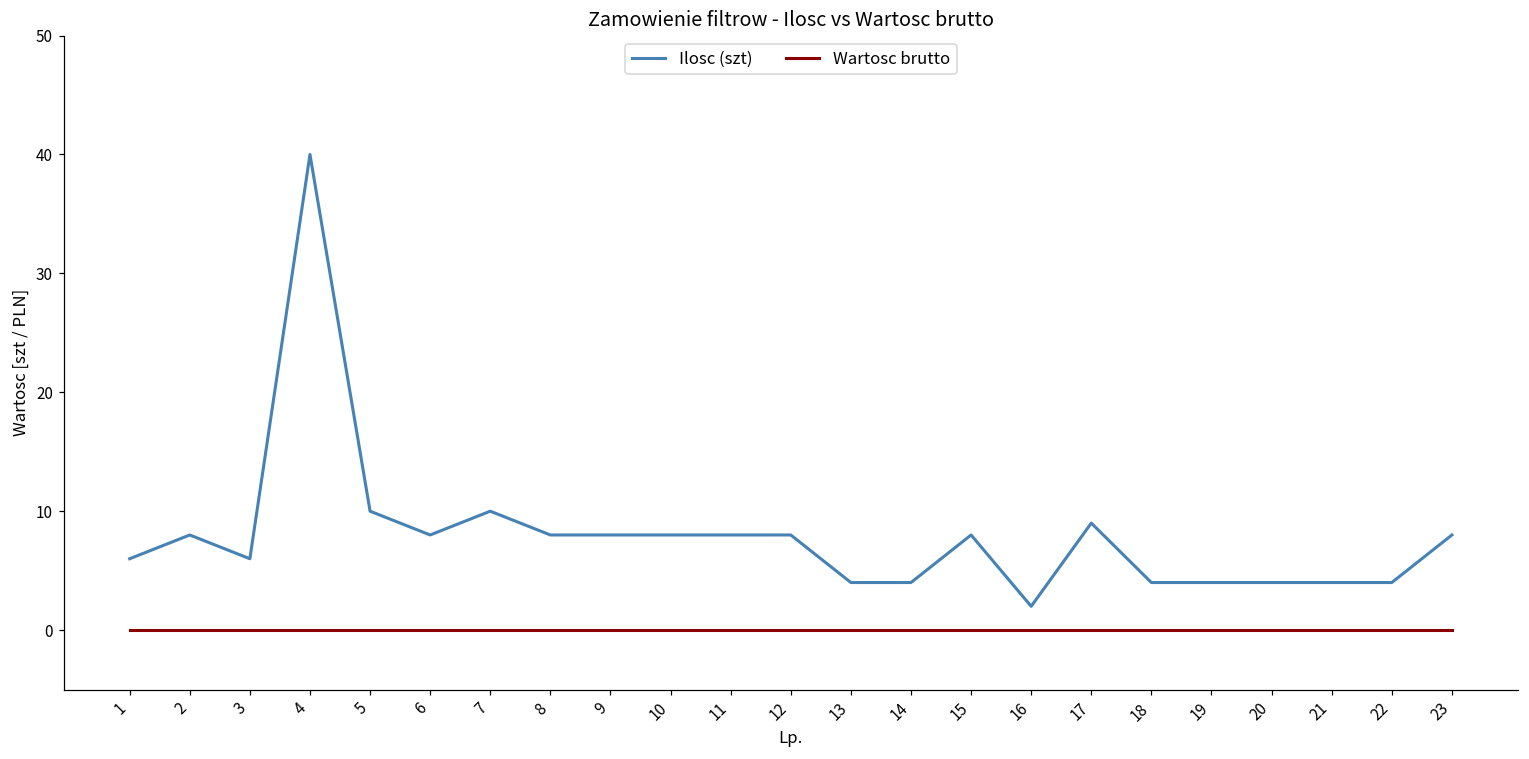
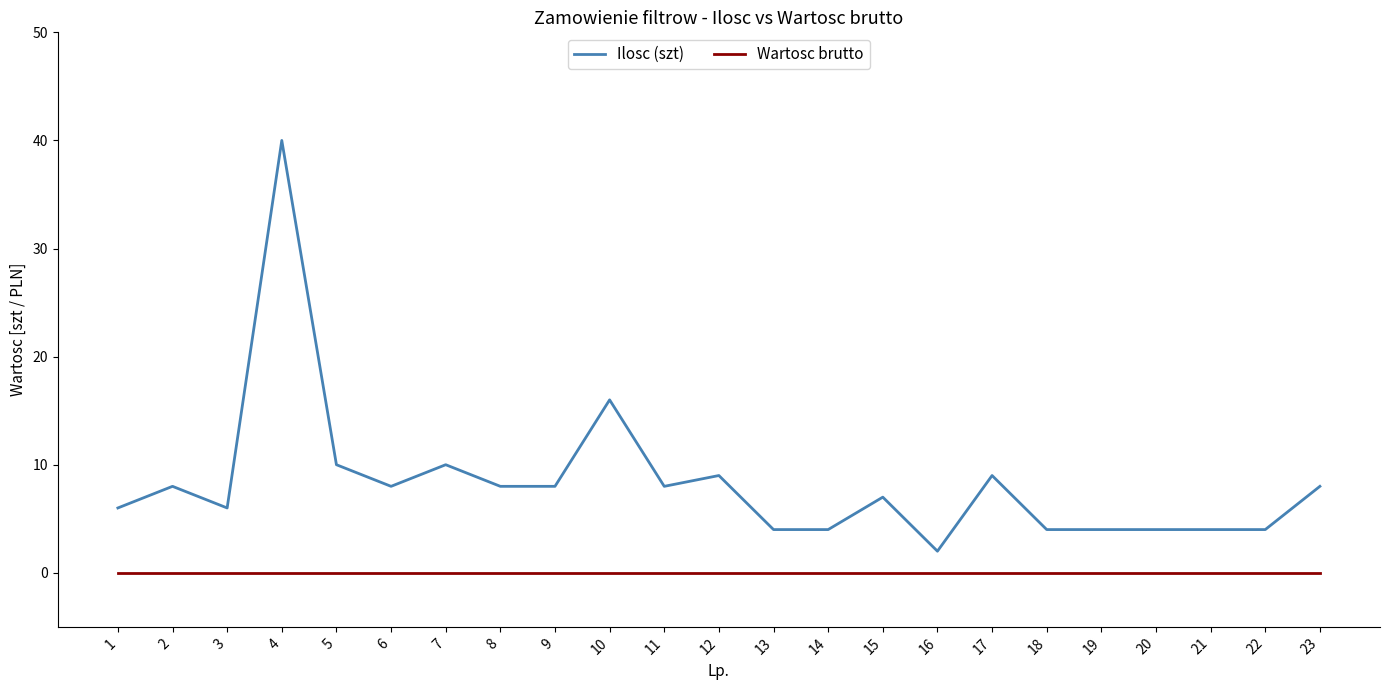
  {
    "Ilosc (szt)": {
      "1": 6,
      "2": 8,
      "3": 6,
      "4": 40,
      "5": 10,
      "6": 8,
      "7": 10,
      "8": 8,
      "9": 8,
-     "10": 8,
+     "10": 16,
      "11": 8,
-     "12": 8,
+     "12": 9,
      "13": 4,
      "14": 4,
-     "15": 8,
+     "15": 7,
      "16": 2,
      "17": 9,
      "18": 4,
      "19": 4,
      "20": 4,
      "21": 4,
      "22": 4,
      "23": 8
    },
    "Wartosc brutto": {
      "1": 0,
      "2": 0,
      "3": 0,
      "4": 0,
      "5": 0,
      "6": 0,
      "7": 0,
      "8": 0,
      "9": 0,
      "10": 0,
      "11": 0,
      "12": 0,
      "13": 0,
      "14": 0,
      "15": 0,
      "16": 0,
      "17": 0,
      "18": 0,
      "19": 0,
      "20": 0,
      "21": 0,
      "22": 0,
      "23": 0
    }
  }
